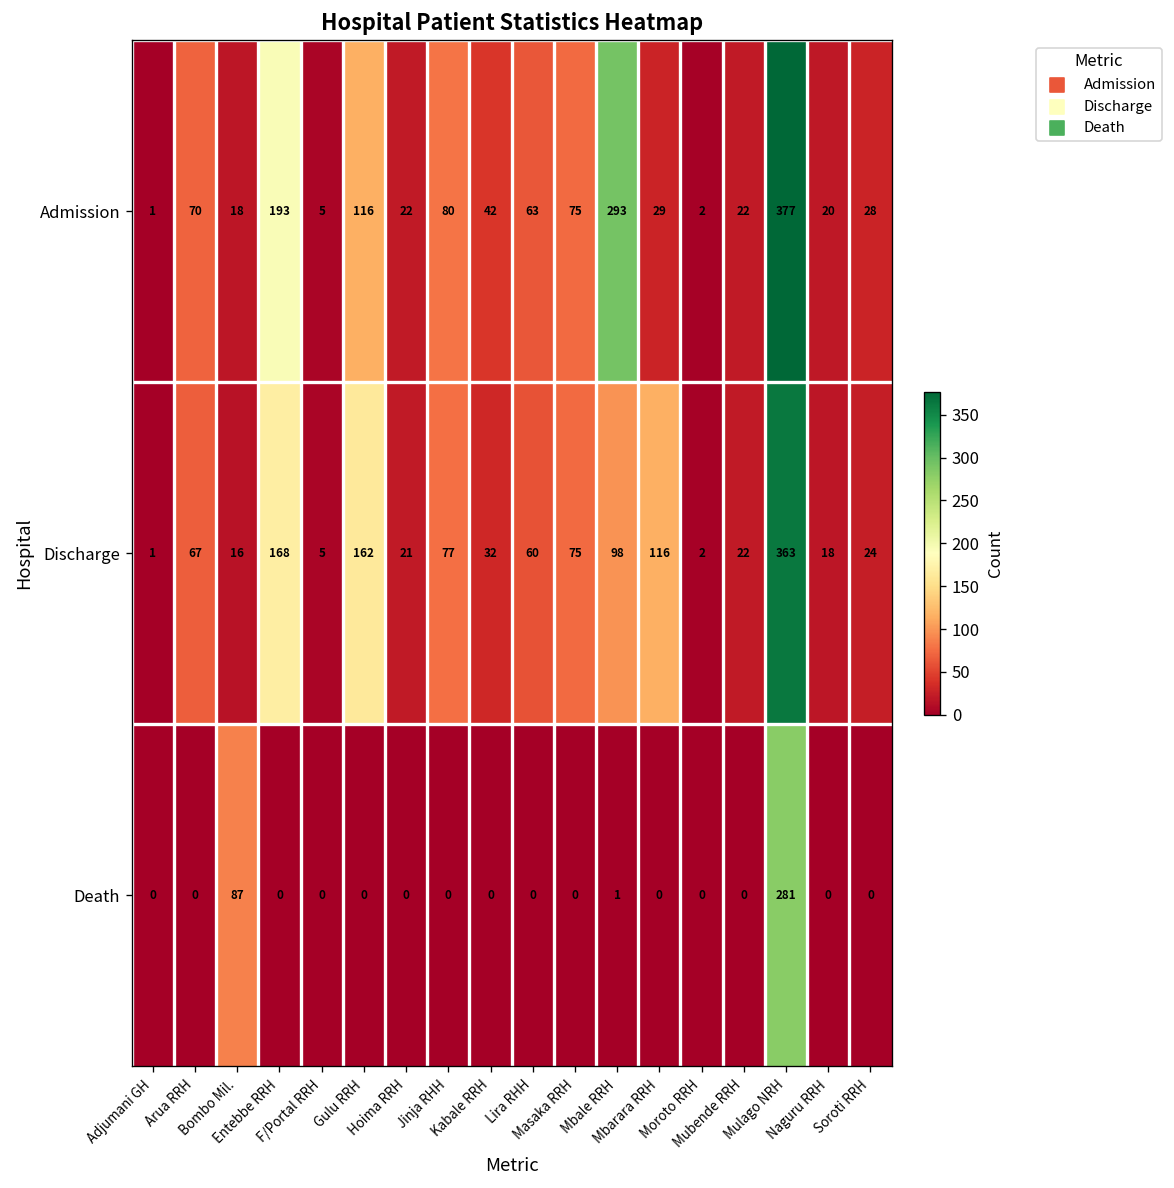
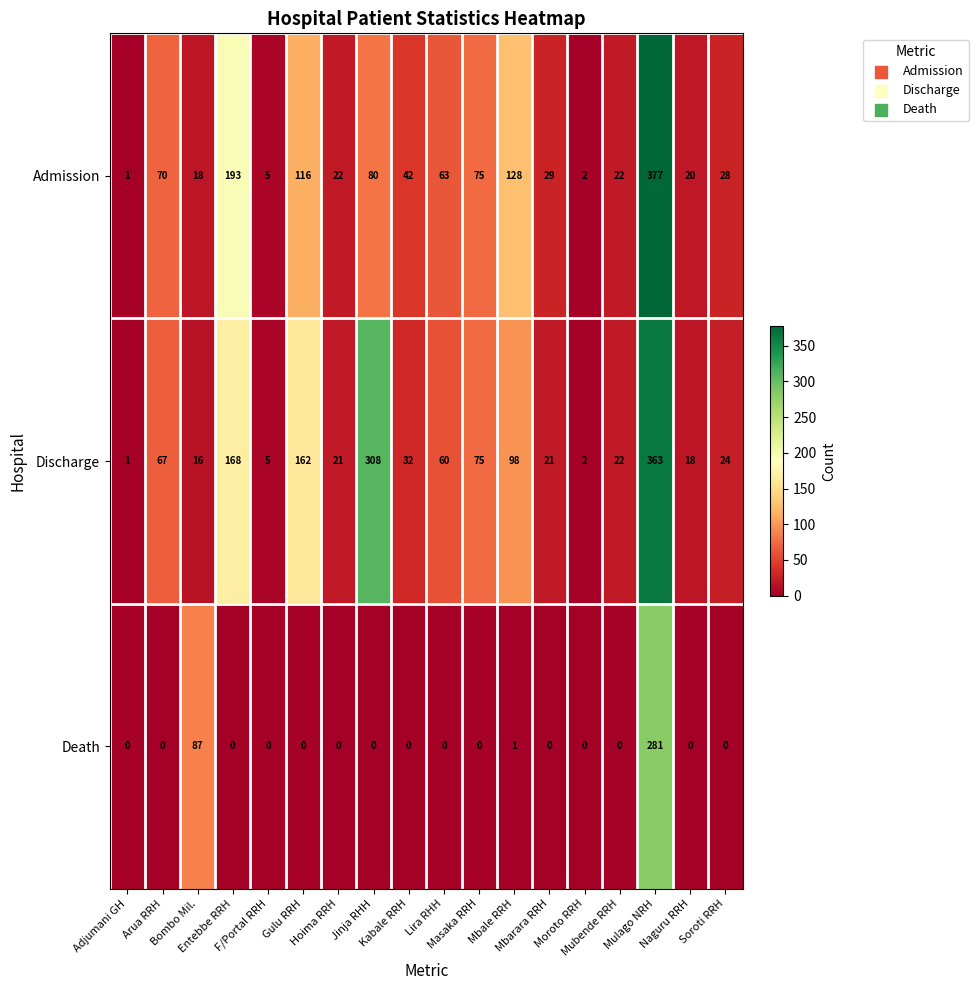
  {
    "Admission": {
      "Adjumani GH": 1,
      "Arua RRH": 70,
      "Bombo Mil.": 18,
      "Entebbe RRH": 193,
      "F/Portal RRH": 5,
      "Gulu RRH": 116,
      "Hoima RRH": 22,
      "Jinja RHH": 80,
      "Kabale RRH": 42,
      "Lira RHH": 63,
      "Masaka RRH": 75,
-     "Mbale RRH": 293,
+     "Mbale RRH": 128,
      "Mbarara RRH": 29,
      "Moroto RRH": 2,
      "Mubende RRH": 22,
      "Mulago NRH": 377,
      "Naguru RRH": 20,
      "Soroti RRH": 28
    },
    "Discharge": {
      "Adjumani GH": 1,
      "Arua RRH": 67,
      "Bombo Mil.": 16,
      "Entebbe RRH": 168,
      "F/Portal RRH": 5,
      "Gulu RRH": 162,
      "Hoima RRH": 21,
-     "Jinja RHH": 77,
+     "Jinja RHH": 308,
      "Kabale RRH": 32,
      "Lira RHH": 60,
      "Masaka RRH": 75,
      "Mbale RRH": 98,
-     "Mbarara RRH": 116,
+     "Mbarara RRH": 21,
      "Moroto RRH": 2,
      "Mubende RRH": 22,
      "Mulago NRH": 363,
      "Naguru RRH": 18,
      "Soroti RRH": 24
    },
    "Death": {
      "Adjumani GH": 0,
      "Arua RRH": 0,
      "Bombo Mil.": 87,
      "Entebbe RRH": 0,
      "F/Portal RRH": 0,
      "Gulu RRH": 0,
      "Hoima RRH": 0,
      "Jinja RHH": 0,
      "Kabale RRH": 0,
      "Lira RHH": 0,
      "Masaka RRH": 0,
      "Mbale RRH": 1,
      "Mbarara RRH": 0,
      "Moroto RRH": 0,
      "Mubende RRH": 0,
      "Mulago NRH": 281,
      "Naguru RRH": 0,
      "Soroti RRH": 0
    }
  }
